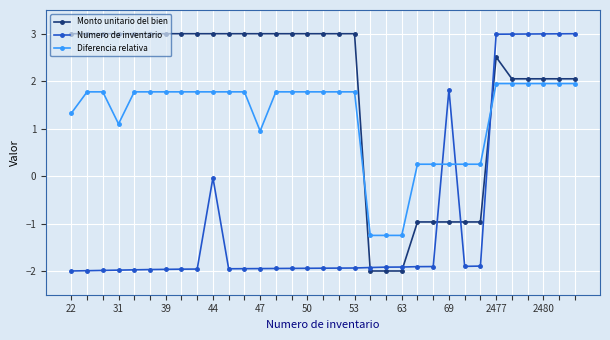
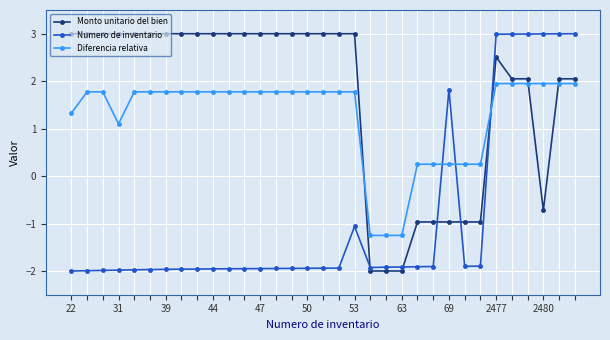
  {
    "Monto unitario del bien": {
      "44": 3.0,
      "47": 3.0,
      "50": 3.0,
      "53": 3.0,
      "63": -2.0,
      "69": -1.0,
      "2477": 2.5,
-     "2480": 2.0
+     "2480": -0.7
    },
    "Numero de inventario": {
      "22": -2.0,
      "31": -2.0,
      "39": -2.0,
-     "44": 0.0,
+     "44": -2.0,
      "47": -1.9,
      "50": -1.9,
-     "53": -1.9,
+     "53": -1.1,
      "63": -1.9,
      "69": 1.8,
      "2477": 3.0,
      "2480": 3.0
    },
    "Diferencia relativa": {
      "22": 1.3,
      "31": 1.1,
      "39": 1.8,
      "44": 1.8,
-     "47": 1.0,
+     "47": 1.8,
      "50": 1.8,
      "53": 1.8,
      "63": -1.3,
      "69": 0.3,
      "2477": 2.0,
      "2480": 2.0
    }
  }
